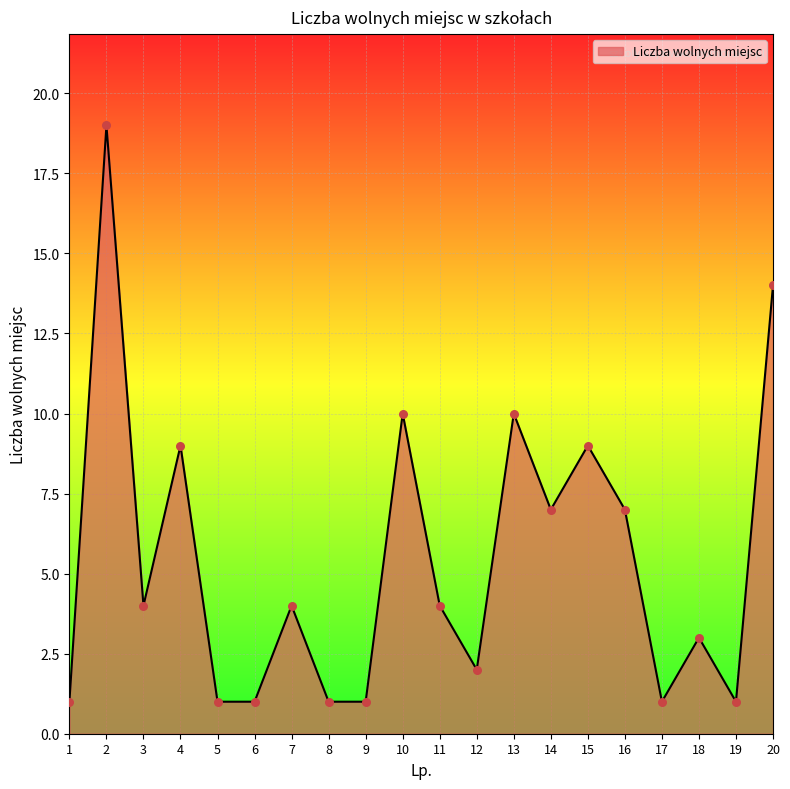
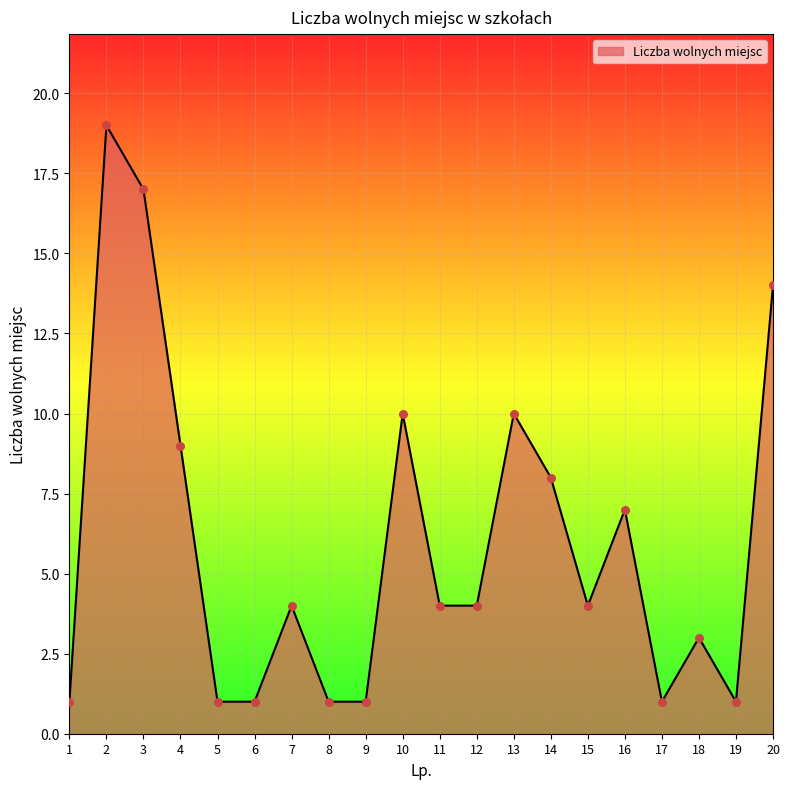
  {
    "1": 1,
    "2": 19,
-   "3": 4,
+   "3": 17,
    "4": 9,
    "5": 1,
    "6": 1,
    "7": 4,
    "8": 1,
    "9": 1,
    "10": 10,
    "11": 4,
-   "12": 2,
+   "12": 4,
    "13": 10,
-   "14": 7,
-   "15": 9,
+   "14": 8,
+   "15": 4,
    "16": 7,
    "17": 1,
    "18": 3,
    "19": 1,
    "20": 14
  }
